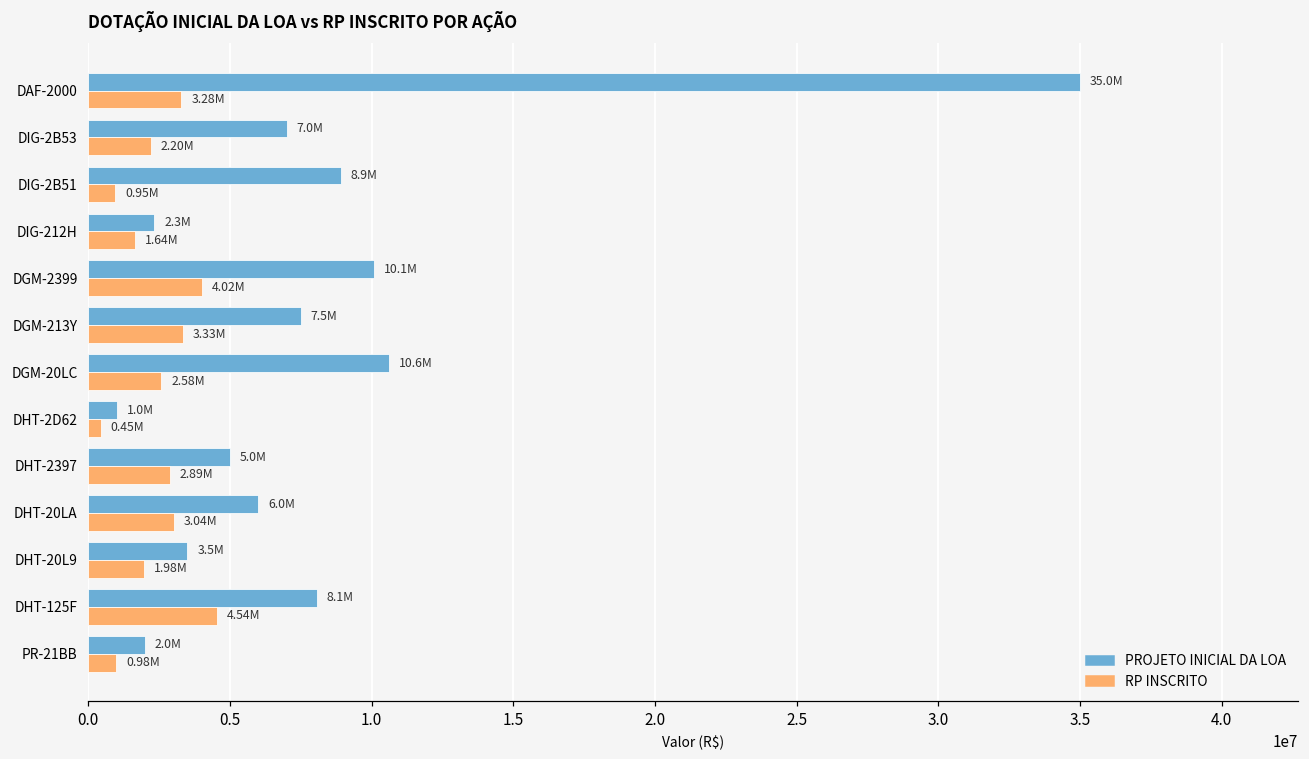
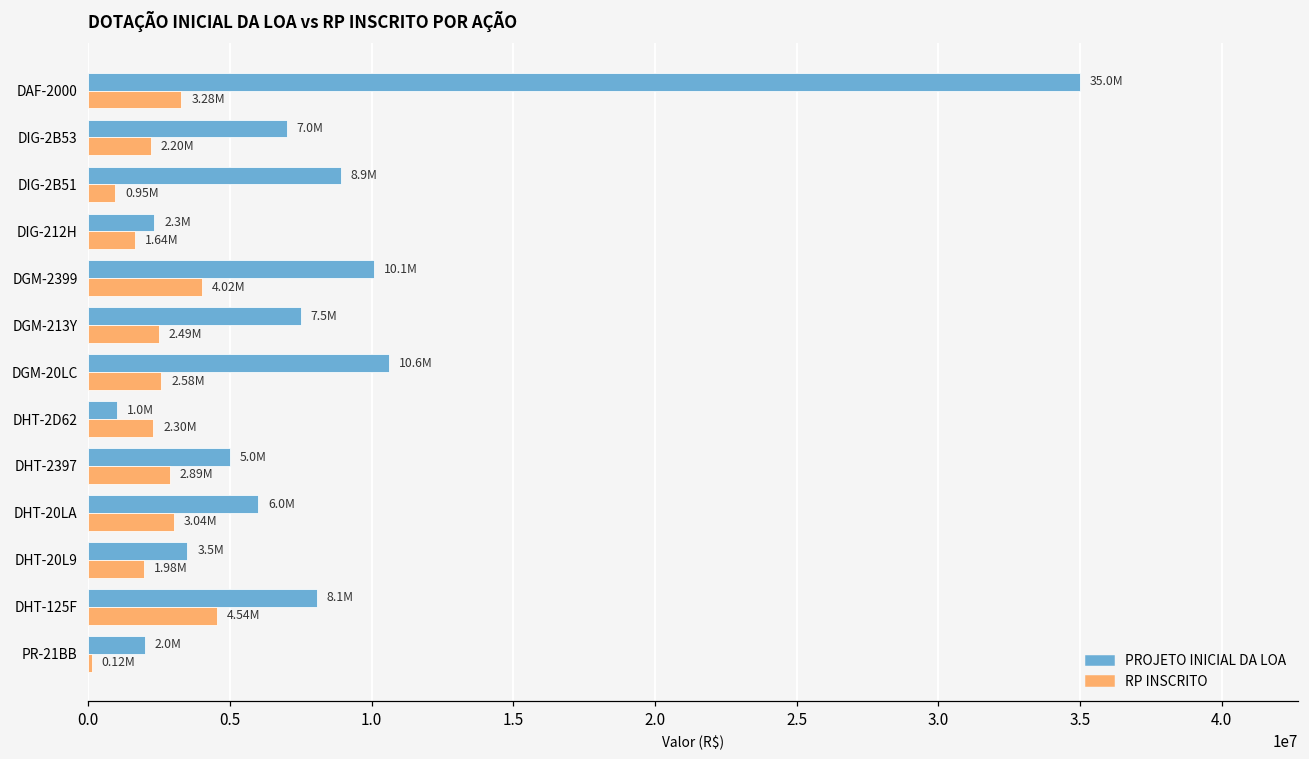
  {
    "PROJETO INICIAL DA LOA": {
      "DAF-2000": "35.0M",
      "DIG-2B53": "7.0M",
      "DIG-2B51": "8.9M",
      "DIG-212H": "2.3M",
      "DGM-2399": "10.1M",
      "DGM-213Y": "7.5M",
      "DGM-20LC": "10.6M",
      "DHT-2D62": "1.0M",
      "DHT-2397": "5.0M",
      "DHT-20LA": "6.0M",
      "DHT-20L9": "3.5M",
      "DHT-125F": "8.1M",
      "PR-21BB": "2.0M"
    },
    "RP INSCRITO": {
      "DAF-2000": "3.28M",
      "DIG-2B53": "2.20M",
      "DIG-2B51": "0.95M",
      "DIG-212H": "1.64M",
      "DGM-2399": "4.02M",
-     "DGM-213Y": "3.33M",
+     "DGM-213Y": "2.49M",
      "DGM-20LC": "2.58M",
-     "DHT-2D62": "0.45M",
+     "DHT-2D62": "2.30M",
      "DHT-2397": "2.89M",
      "DHT-20LA": "3.04M",
      "DHT-20L9": "1.98M",
      "DHT-125F": "4.54M",
-     "PR-21BB": "0.98M"
+     "PR-21BB": "0.12M"
    }
  }
